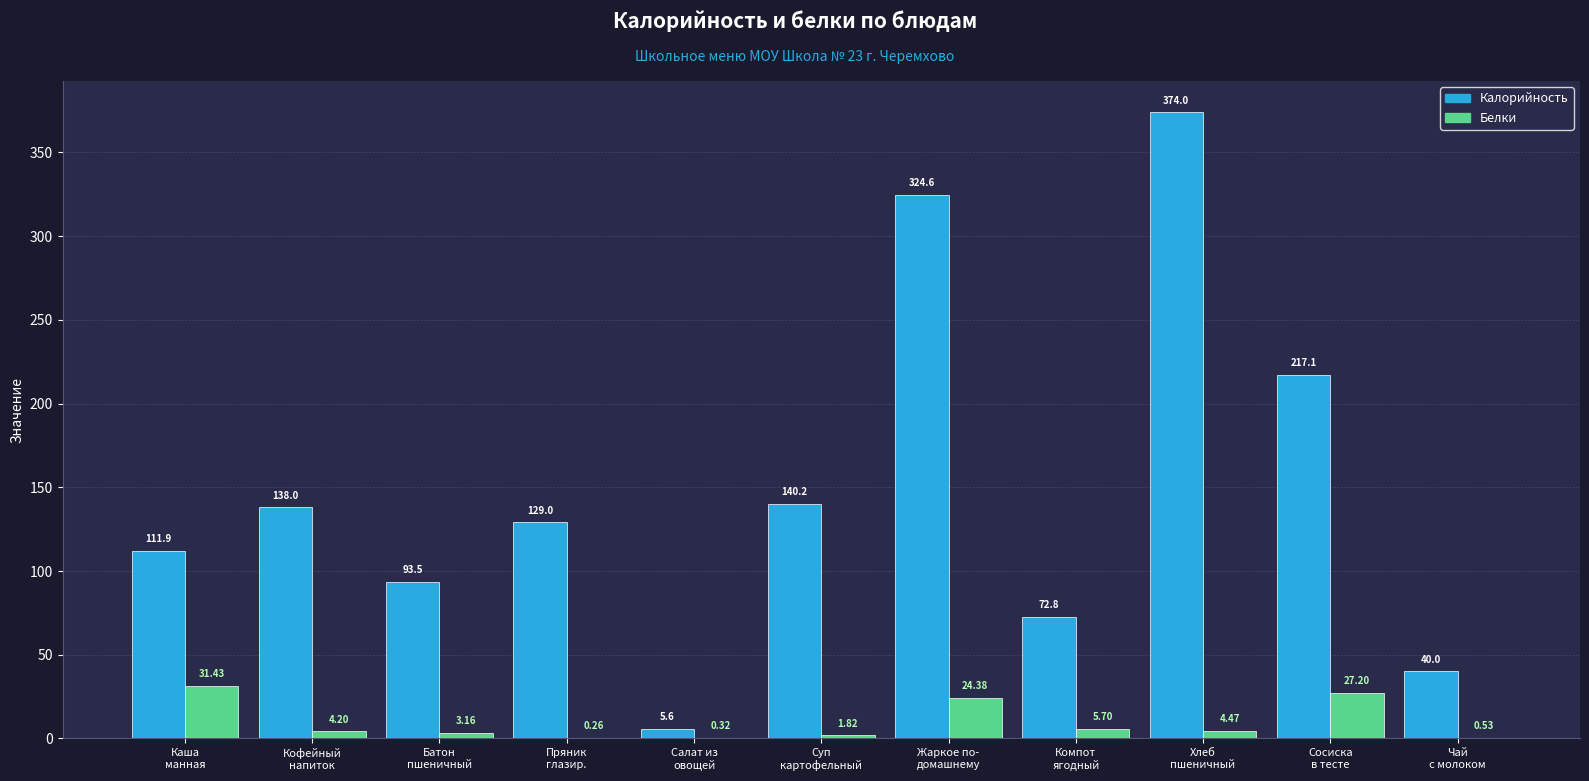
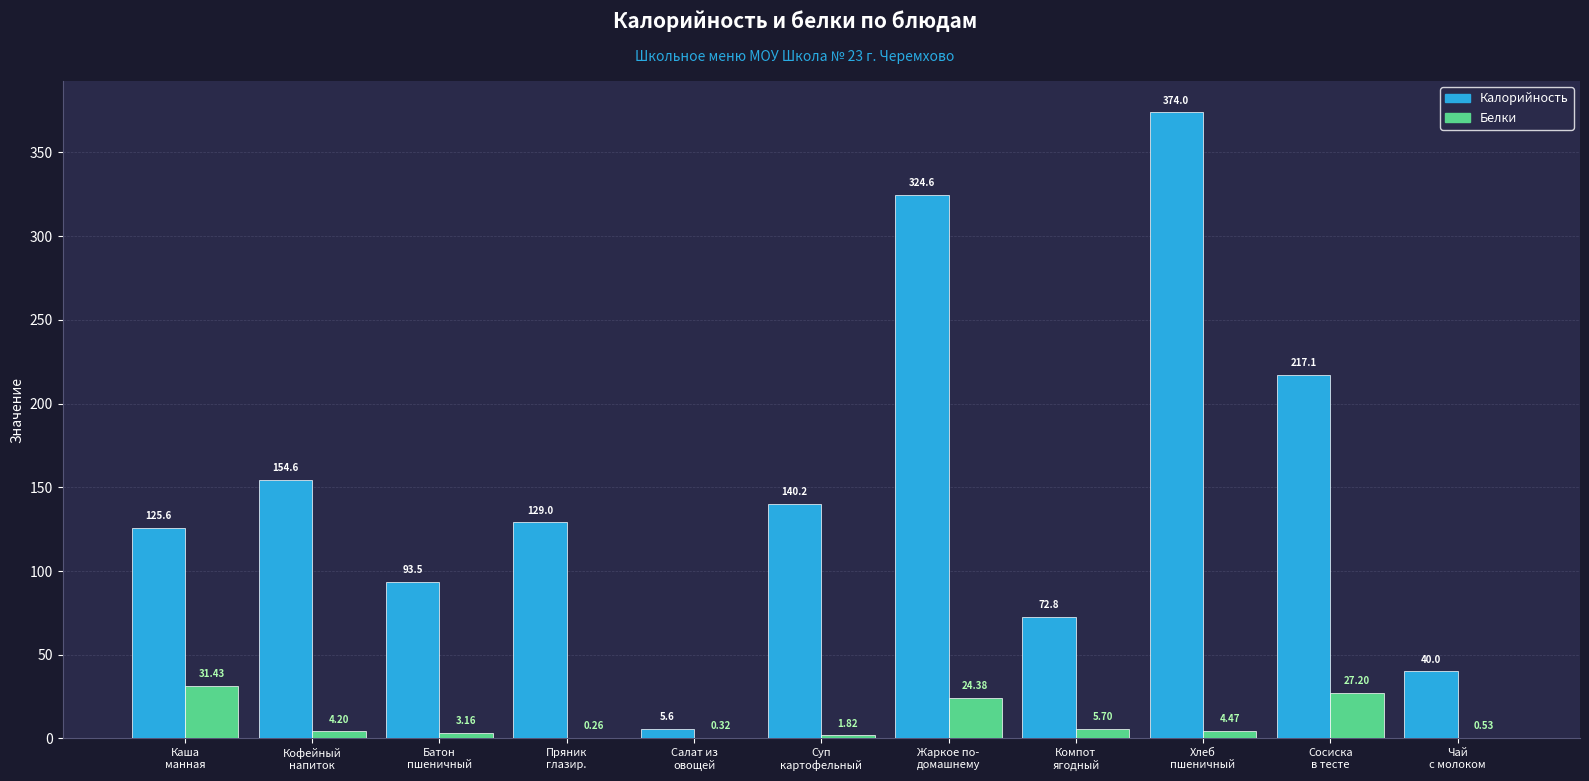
  {
    "Калорийность": {
-     "Каша манная": 111.9,
-     "Кофейный напиток": 138.0,
+     "Каша манная": 125.6,
+     "Кофейный напиток": 154.6,
      "Батон пшеничный": 93.5,
      "Пряник глазир.": 129.0,
      "Салат из овощей": 5.6,
      "Суп картофельный": 140.2,
      "Жаркое по- домашнему": 324.6,
      "Компот ягодный": 72.8,
      "Хлеб пшеничный": 374.0,
      "Сосиска в тесте": 217.1,
      "Чай с молоком": 40.0
    },
    "Белки": {
      "Каша манная": 31.43,
      "Кофейный напиток": 4.20,
      "Батон пшеничный": 3.16,
      "Пряник глазир.": 0.26,
      "Салат из овощей": 0.32,
      "Суп картофельный": 1.82,
      "Жаркое по- домашнему": 24.38,
      "Компот ягодный": 5.70,
      "Хлеб пшеничный": 4.47,
      "Сосиска в тесте": 27.20,
      "Чай с молоком": 0.53
    }
  }
